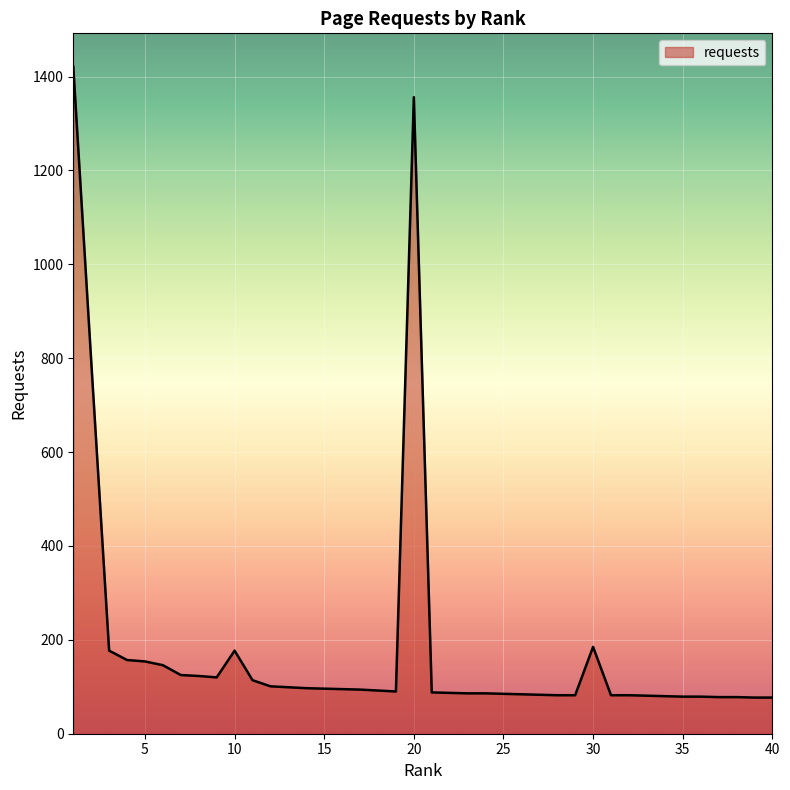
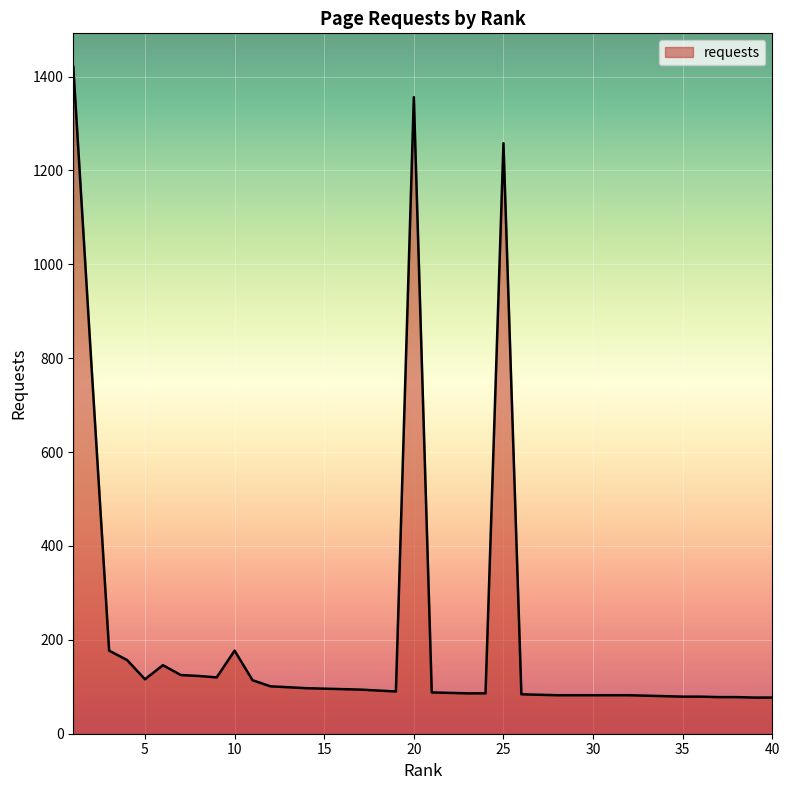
  {
-   "5": 150,
+   "5": 120,
    "10": 180,
    "15": 100,
    "20": 1360,
-   "25": 90,
-   "30": 190,
+   "25": 1260,
+   "30": 80,
    "35": 80,
    "40": 80
  }
